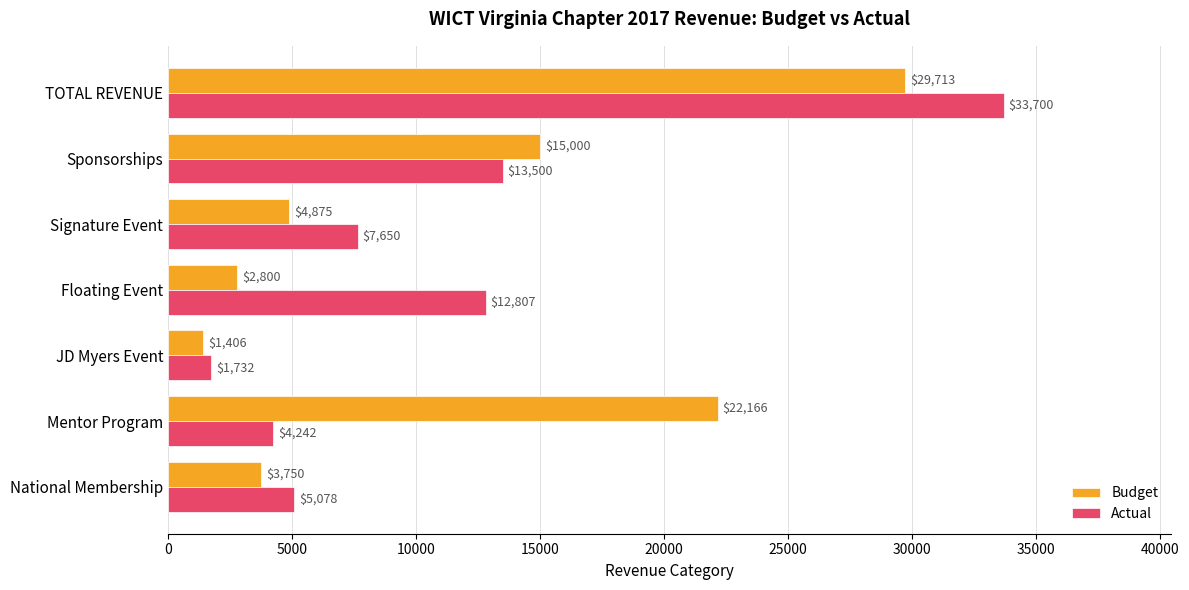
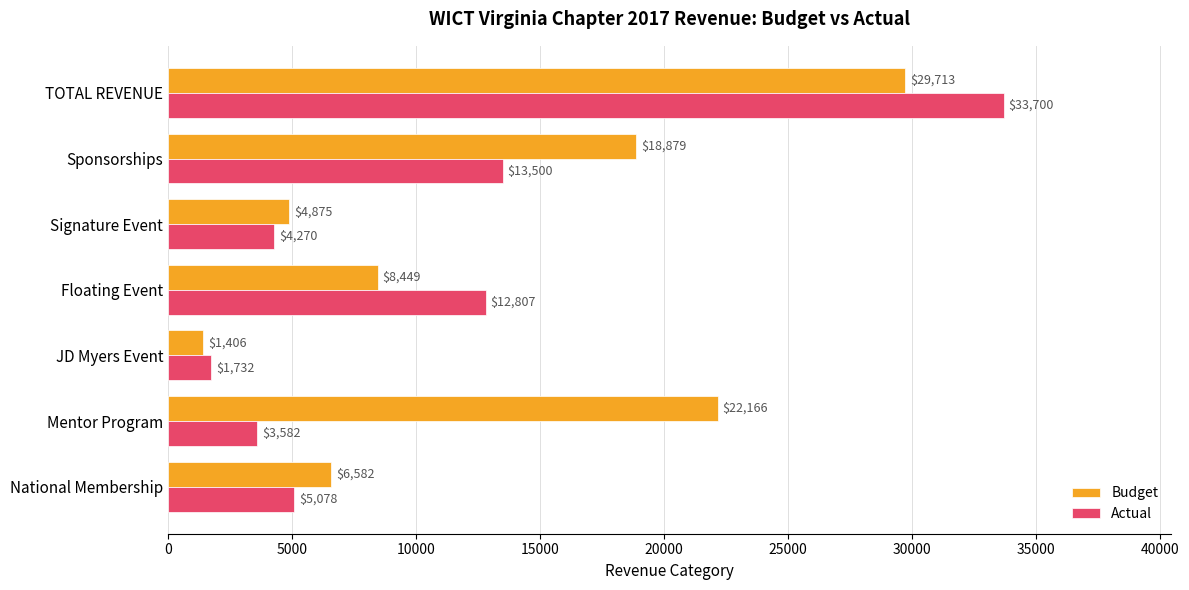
  {
    "Budget": {
      "TOTAL REVENUE": "$29,713",
-     "Sponsorships": "$15,000",
+     "Sponsorships": "$18,879",
      "Signature Event": "$4,875",
-     "Floating Event": "$2,800",
+     "Floating Event": "$8,449",
      "JD Myers Event": "$1,406",
      "Mentor Program": "$22,166",
-     "National Membership": "$3,750"
+     "National Membership": "$6,582"
    },
    "Actual": {
      "TOTAL REVENUE": "$33,700",
      "Sponsorships": "$13,500",
-     "Signature Event": "$7,650",
+     "Signature Event": "$4,270",
      "Floating Event": "$12,807",
      "JD Myers Event": "$1,732",
-     "Mentor Program": "$4,242",
+     "Mentor Program": "$3,582",
      "National Membership": "$5,078"
    }
  }
